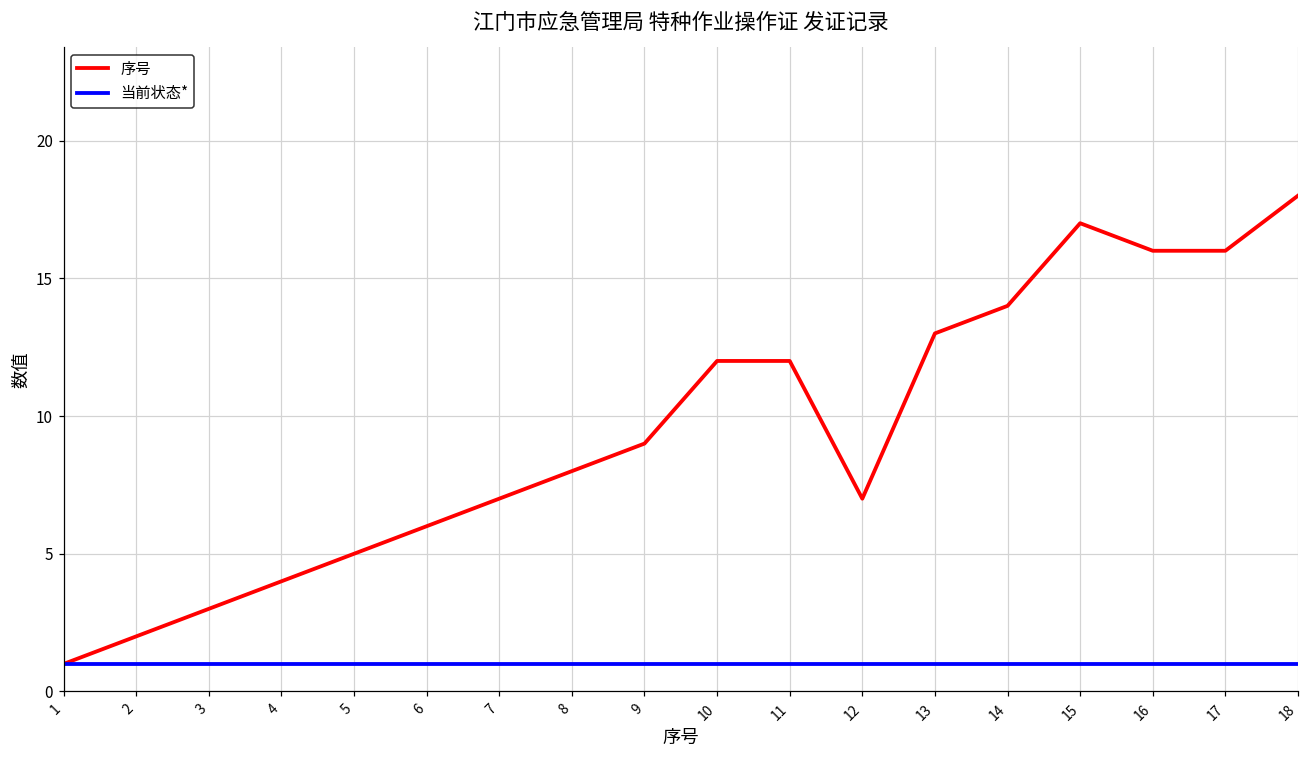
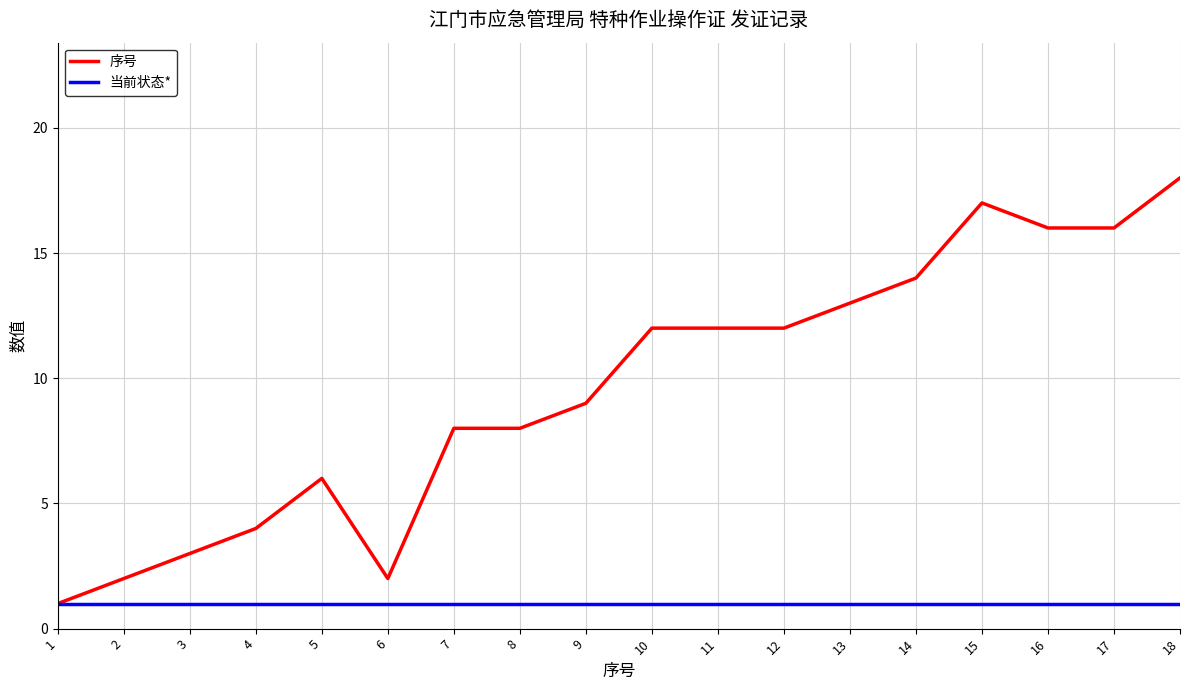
  {
    "序号": {
      "2": 2,
      "3": 3,
      "4": 4,
-     "5": 5,
-     "6": 6,
-     "7": 7,
+     "5": 6,
+     "6": 2,
+     "7": 8,
      "8": 8,
      "9": 9,
      "10": 12,
      "11": 12,
-     "12": 7,
+     "12": 12,
      "13": 13,
      "14": 14,
      "15": 17,
      "16": 16,
      "17": 16,
      "18": 18
    },
    "当前状态*": {
      "2": 1,
      "3": 1,
      "4": 1,
      "5": 1,
      "6": 1,
      "7": 1,
      "8": 1,
      "9": 1,
      "10": 1,
      "11": 1,
      "12": 1,
      "13": 1,
      "14": 1,
      "15": 1,
      "16": 1,
      "17": 1,
      "18": 1
    }
  }
